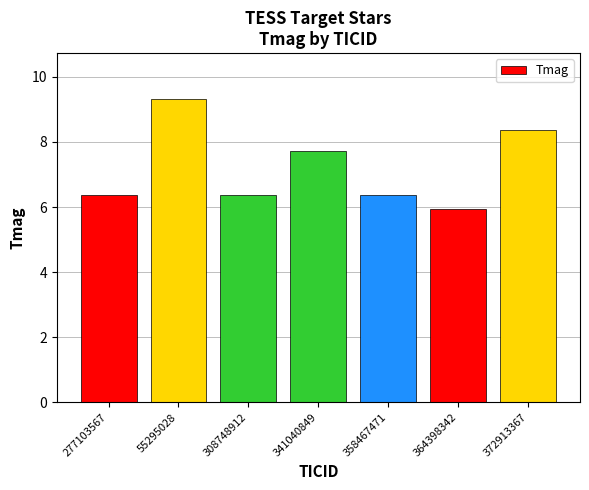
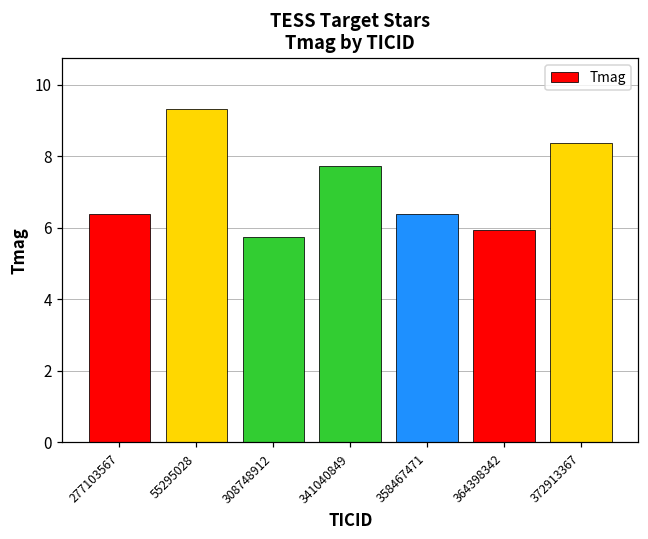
  {
    "277103567": 6.4,
    "55295028": 9.3,
-   "308748912": 6.4,
+   "308748912": 5.8,
    "341040849": 7.7,
    "358467471": 6.4,
    "364398342": 5.9,
    "372913367": 8.4
  }
